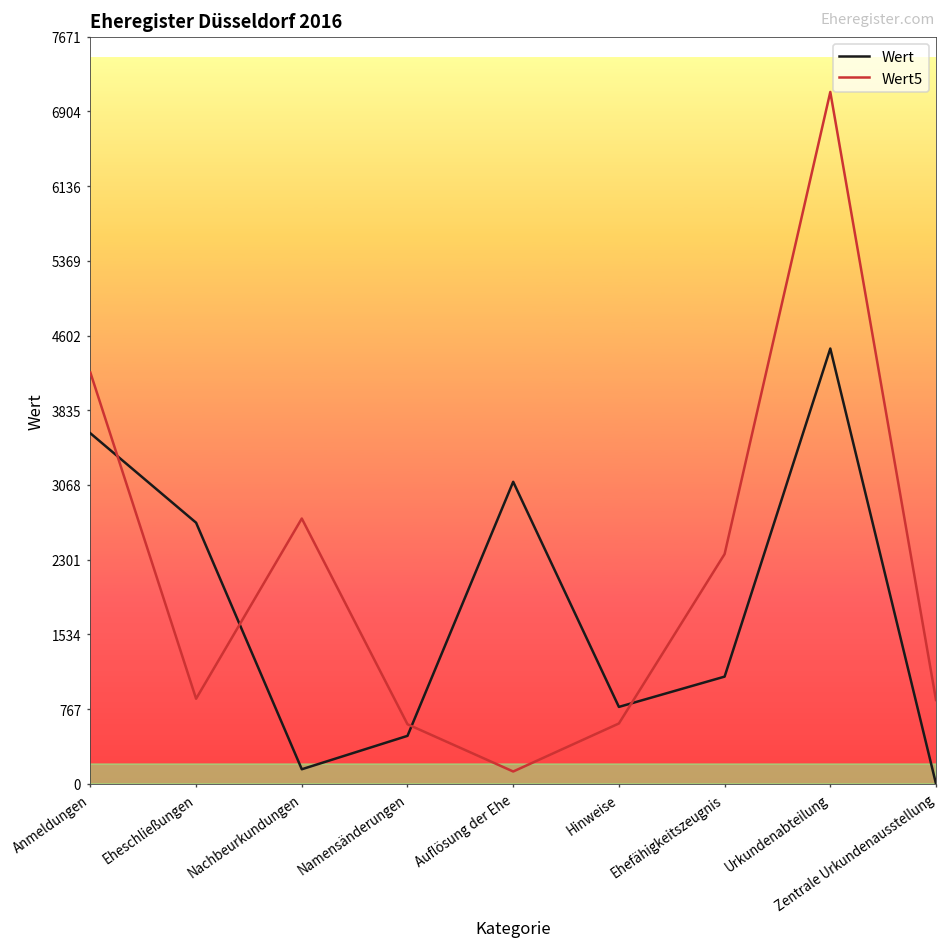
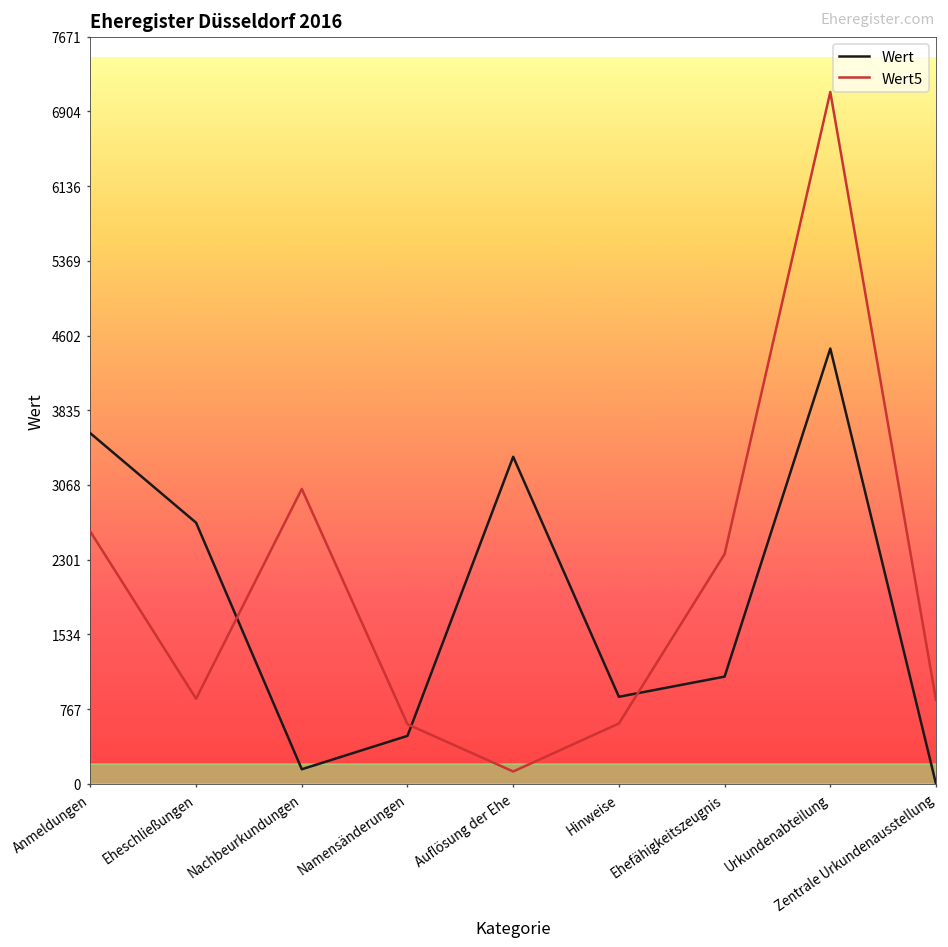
  {
    "Wert": {
      "Anmeldungen": 3600,
      "Eheschließungen": 2700,
      "Namensänderungen": 500,
-     "Auflösung der Ehe": 3100,
-     "Hinweise": 800,
+     "Auflösung der Ehe": 3400,
+     "Hinweise": 900,
      "Ehefähigkeitszeugnis": 1100,
      "Urkundenabteilung": 4500
    },
    "Wert5": {
-     "Anmeldungen": 4200,
+     "Anmeldungen": 2600,
      "Eheschließungen": 900,
-     "Nachbeurkundungen": 2700,
+     "Nachbeurkundungen": 3000,
      "Namensänderungen": 600,
      "Hinweise": 600,
      "Ehefähigkeitszeugnis": 2400,
      "Urkundenabteilung": 7100,
      "Zentrale Urkundenausstellung": 900
    }
  }
